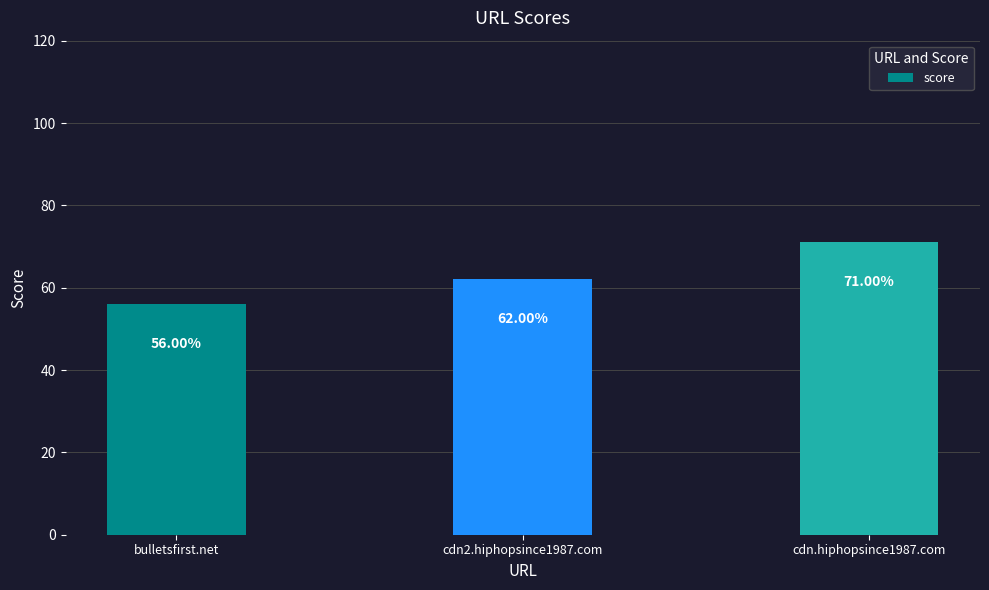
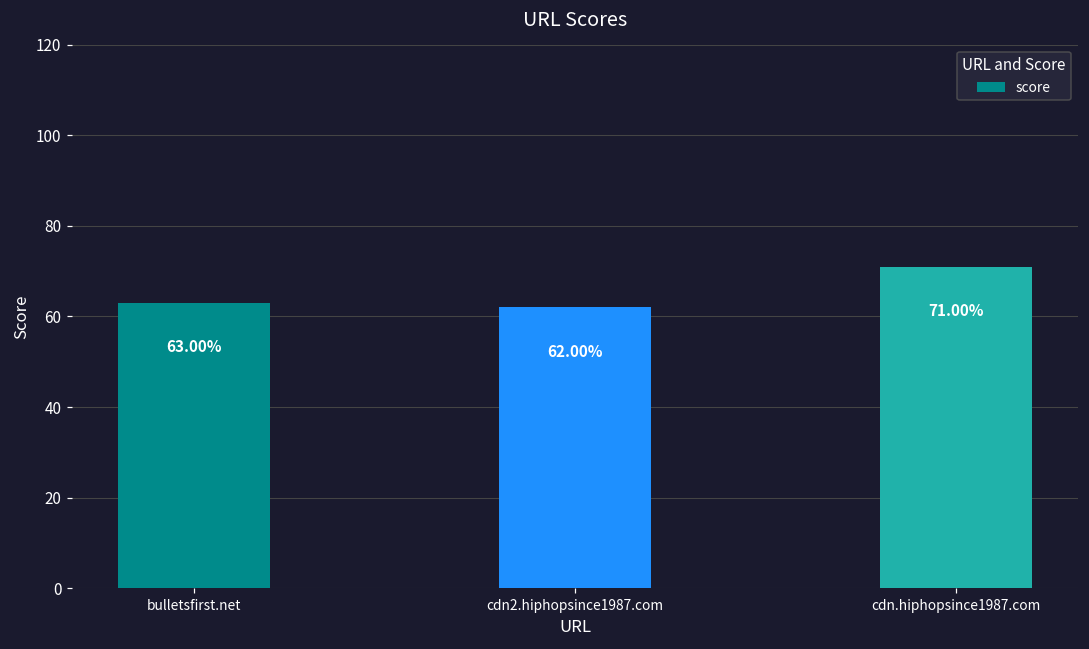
  {
-   "bulletsfirst.net": "56.00%",
+   "bulletsfirst.net": "63.00%",
    "cdn2.hiphopsince1987.com": "62.00%",
    "cdn.hiphopsince1987.com": "71.00%"
  }
